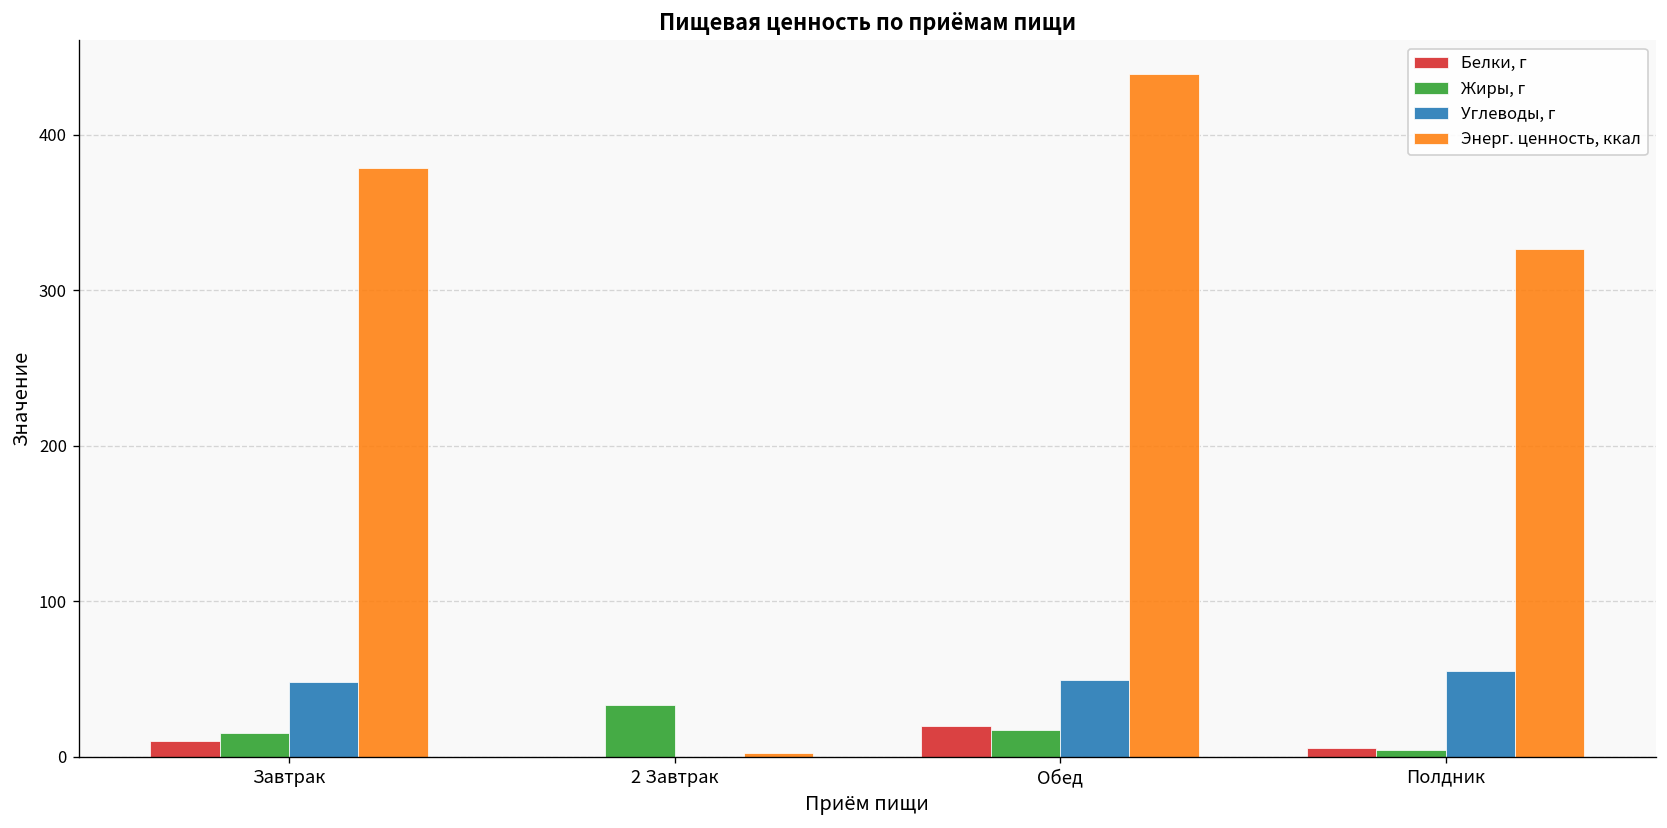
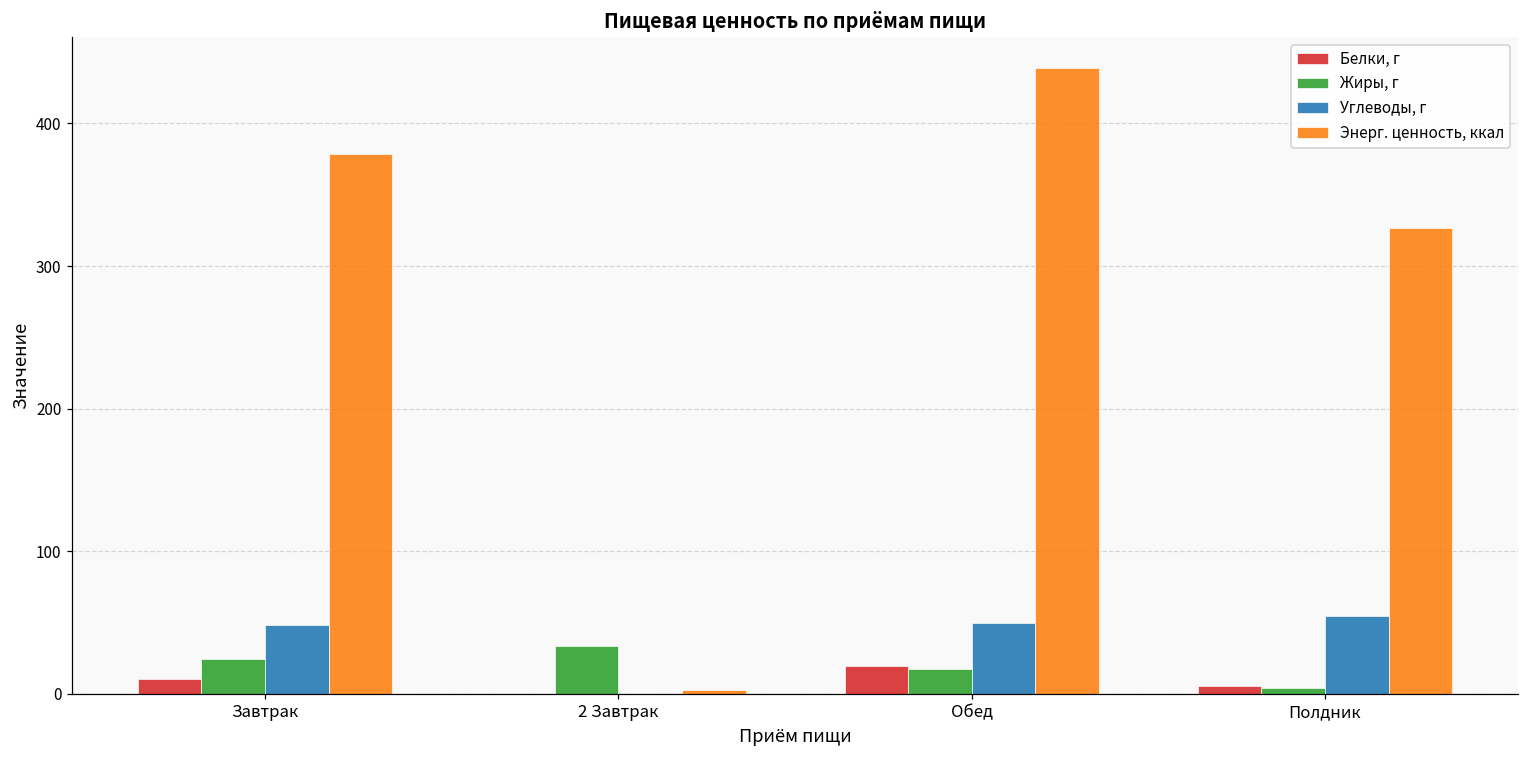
  {
    "Белки, г": {
      "Завтрак": 11,
      "Обед": 20,
      "Полдник": 6
    },
    "Жиры, г": {
-     "Завтрак": 16,
+     "Завтрак": 24,
      "2 Завтрак": 34,
      "Обед": 17,
      "Полдник": 4
    },
    "Углеводы, г": {
      "Завтрак": 48,
      "Обед": 50,
      "Полдник": 55
    },
    "Энерг. ценность, ккал": {
      "Завтрак": 378,
      "2 Завтрак": 3,
      "Обед": 439,
      "Полдник": 327
    }
  }
